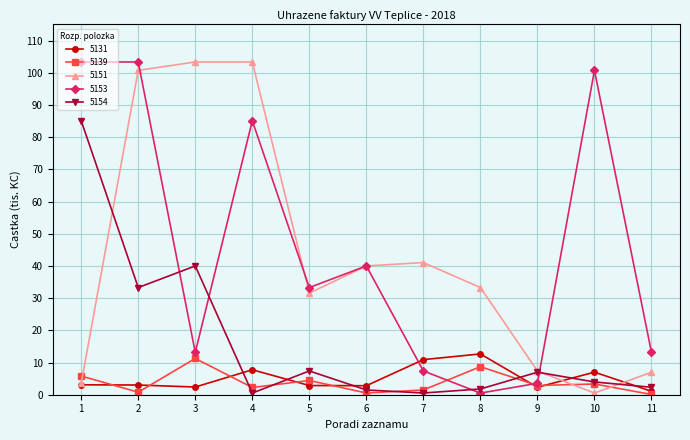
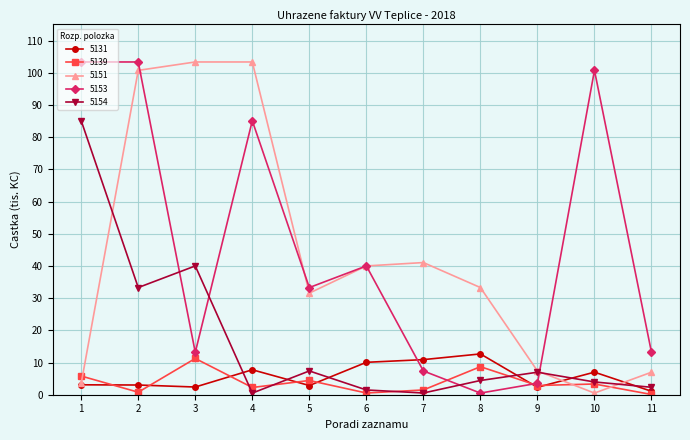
  {
    "5131": {
      "2": 3,
      "3": 2,
      "4": 8,
      "5": 3,
-     "6": 3,
+     "6": 10,
      "7": 11,
      "8": 13,
      "10": 7,
      "11": 1
    },
    "5151": {
      "2": 101,
      "3": 103,
      "4": 103,
      "5": 32,
      "7": 41,
      "8": 33,
      "10": 1,
      "11": 7
    },
    "5154": {
      "1": 85,
      "2": 33,
      "3": 40,
      "4": 1,
      "5": 7,
      "6": 1,
      "7": 1,
-     "8": 2,
+     "8": 4,
      "11": 2
    }
  }
